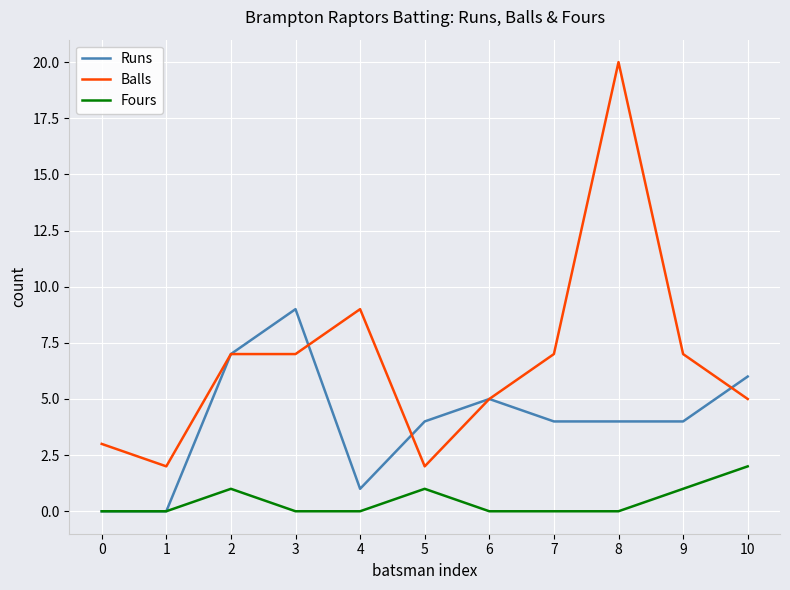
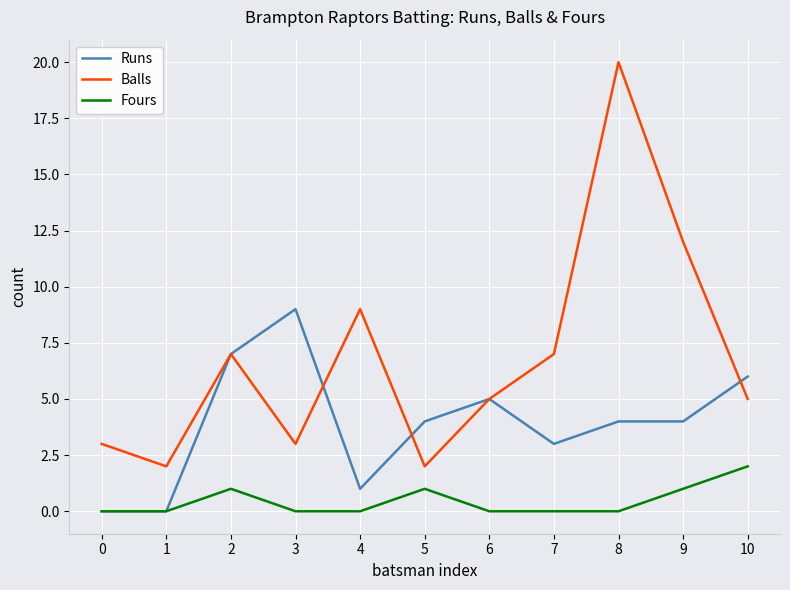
  {
    "Runs": {
      "3": 9,
      "4": 1,
      "5": 4,
-     "7": 4,
+     "7": 3,
      "8": 4,
      "9": 4,
      "10": 6
    },
    "Balls": {
      "0": 3,
      "1": 2,
-     "3": 7,
+     "3": 3,
      "4": 9,
      "5": 2,
      "7": 7,
      "8": 20,
-     "9": 7,
+     "9": 12,
      "10": 5
    },
    "Fours": {
      "2": 1,
      "3": 0,
      "4": 0,
      "5": 1,
      "6": 0,
      "7": 0,
      "8": 0,
      "9": 1,
      "10": 2
    }
  }
